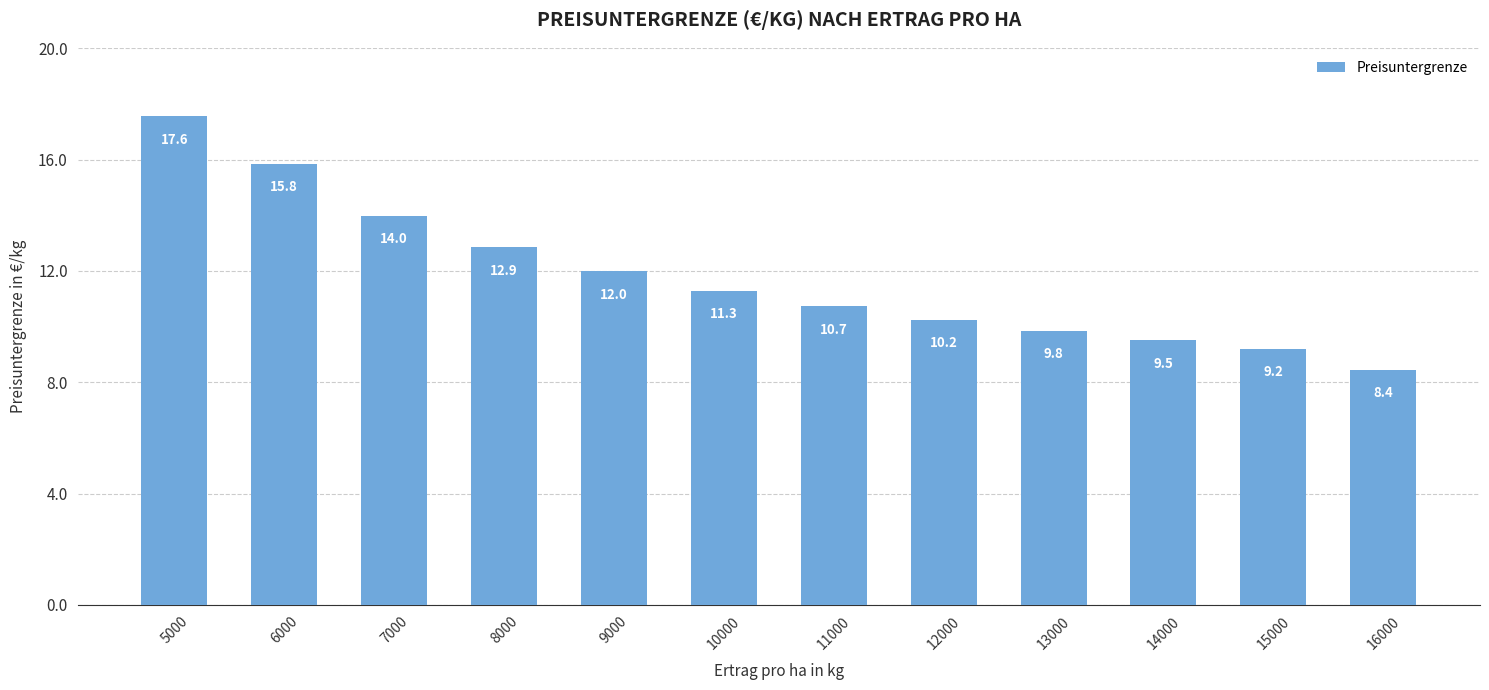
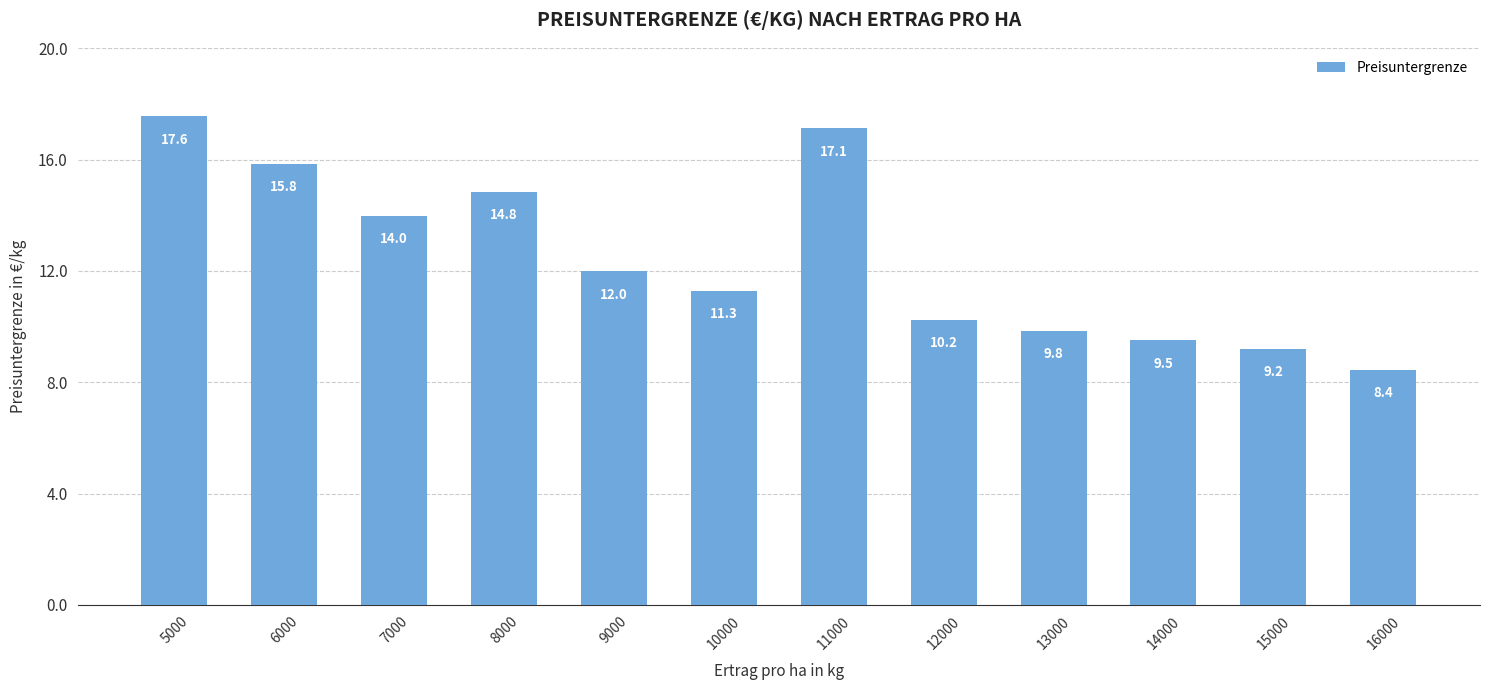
  {
    "5000": 17.6,
    "6000": 15.8,
    "7000": 14.0,
-   "8000": 12.9,
+   "8000": 14.8,
    "9000": 12.0,
    "10000": 11.3,
-   "11000": 10.7,
+   "11000": 17.1,
    "12000": 10.2,
    "13000": 9.8,
    "14000": 9.5,
    "15000": 9.2,
    "16000": 8.4
  }
